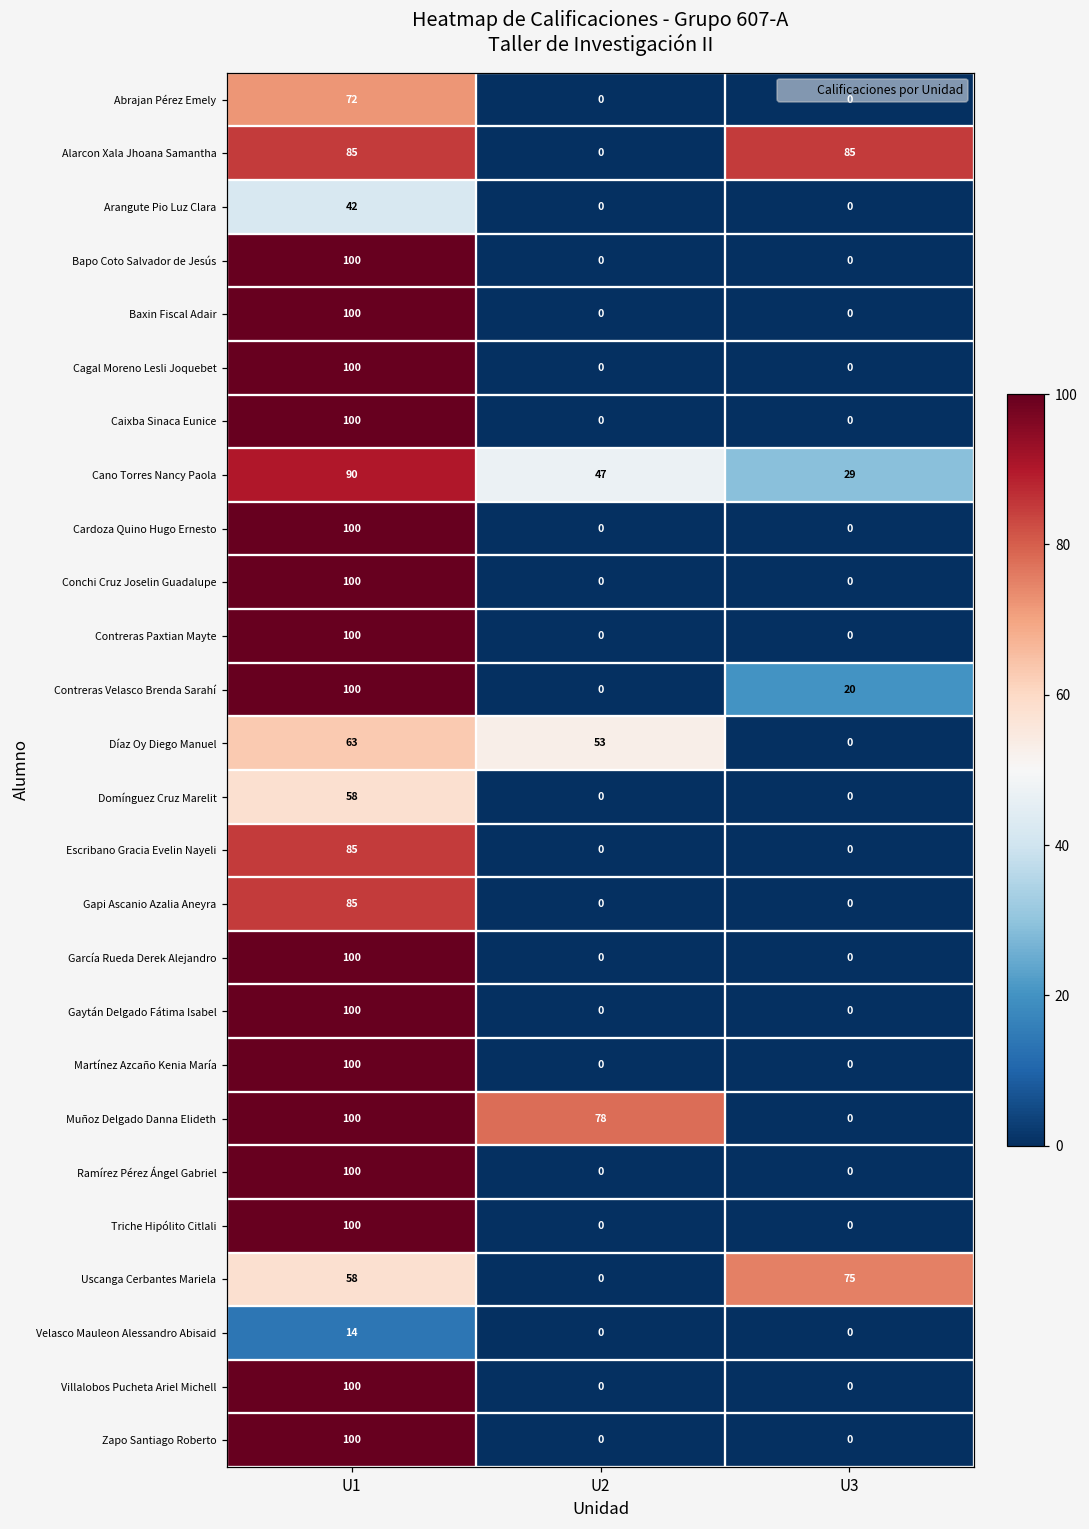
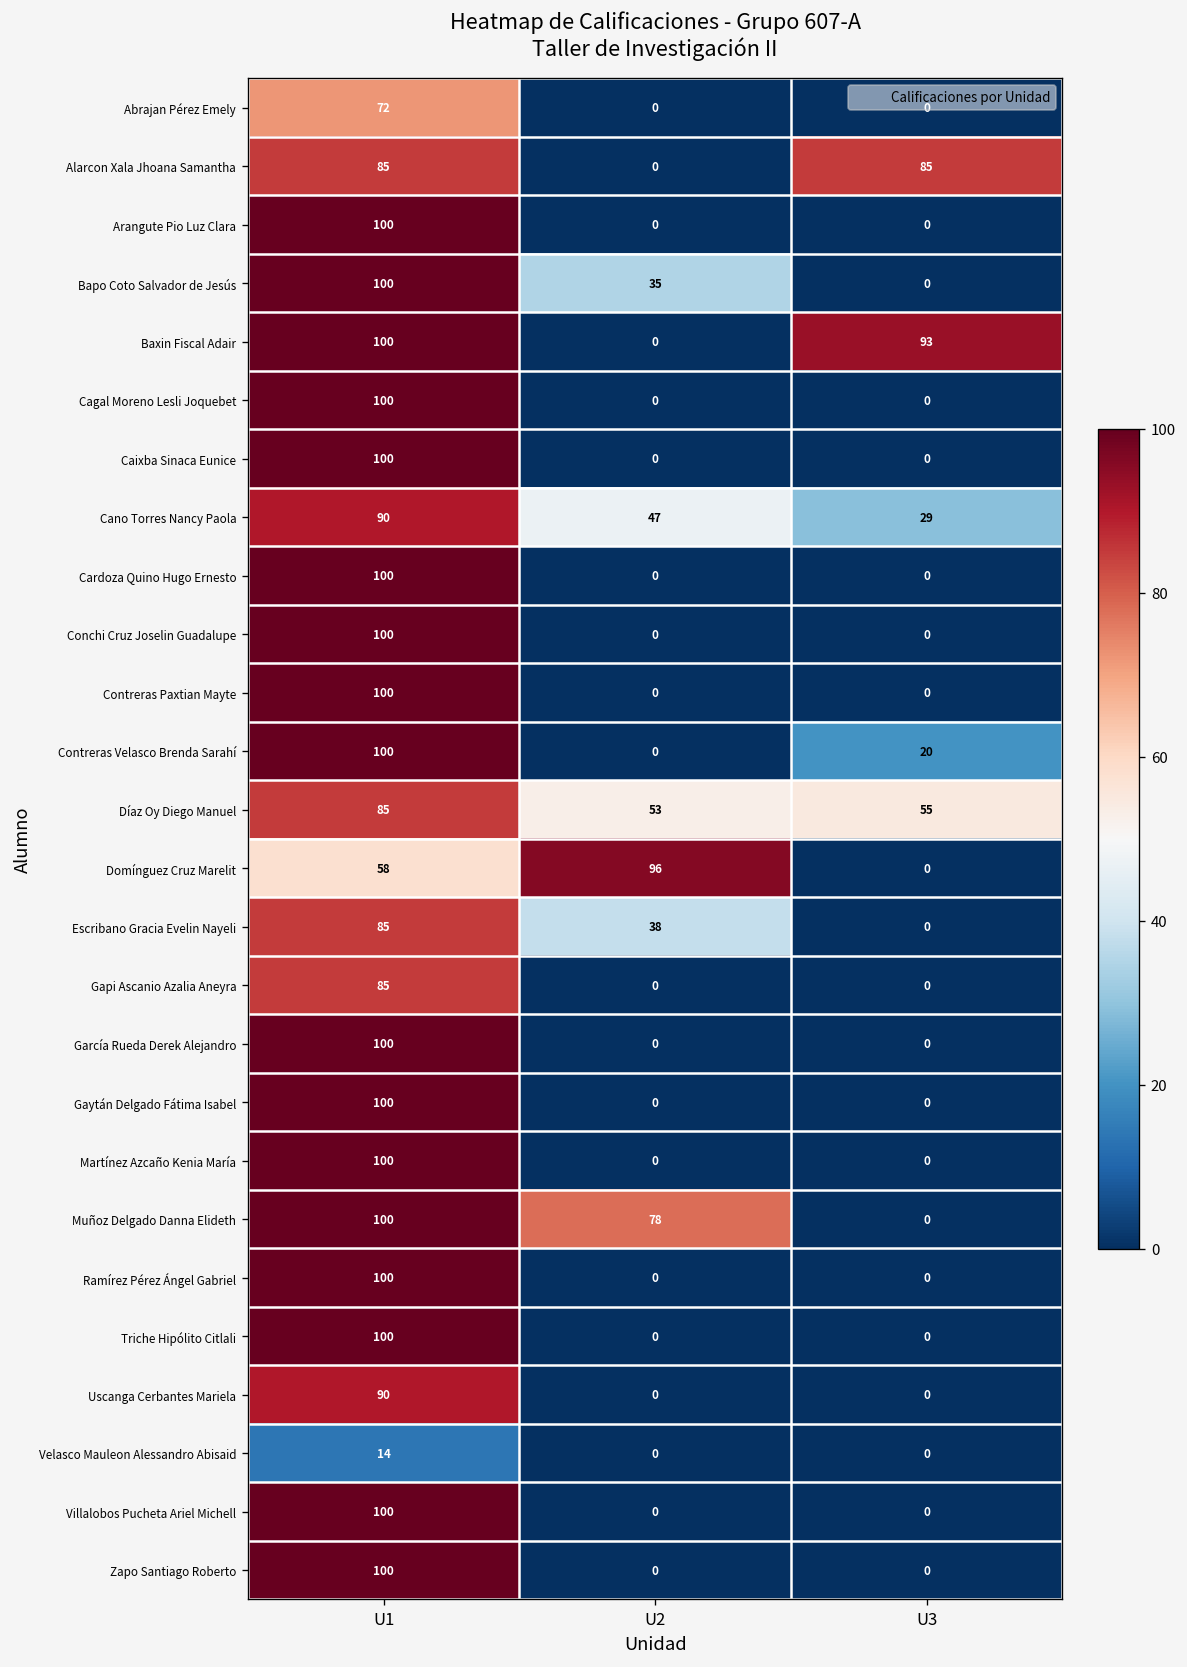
  {
    "Abrajan Pérez Emely": {
      "U1": 72,
      "U2": 0
    },
    "Alarcon Xala Jhoana Samantha": {
      "U1": 85,
      "U2": 0,
      "U3": 85
    },
    "Arangute Pio Luz Clara": {
-     "U1": 42,
+     "U1": 100,
      "U2": 0,
      "U3": 0
    },
    "Bapo Coto Salvador de Jesús": {
      "U1": 100,
-     "U2": 0,
+     "U2": 35,
      "U3": 0
    },
    "Baxin Fiscal Adair": {
      "U1": 100,
      "U2": 0,
-     "U3": 0
+     "U3": 93
    },
    "Cagal Moreno Lesli Joquebet": {
      "U1": 100,
      "U2": 0,
      "U3": 0
    },
    "Caixba Sinaca Eunice": {
      "U1": 100,
      "U2": 0,
      "U3": 0
    },
    "Cano Torres Nancy Paola": {
      "U1": 90,
      "U2": 47,
      "U3": 29
    },
    "Cardoza Quino Hugo Ernesto": {
      "U1": 100,
      "U2": 0,
      "U3": 0
    },
    "Conchi Cruz Joselin Guadalupe": {
      "U1": 100,
      "U2": 0,
      "U3": 0
    },
    "Contreras Paxtian Mayte": {
      "U1": 100,
      "U2": 0,
      "U3": 0
    },
    "Contreras Velasco Brenda Sarahí": {
      "U1": 100,
      "U2": 0,
      "U3": 20
    },
    "Díaz Oy Diego Manuel": {
-     "U1": 63,
+     "U1": 85,
      "U2": 53,
-     "U3": 0
+     "U3": 55
    },
    "Domínguez Cruz Marelit": {
      "U1": 58,
-     "U2": 0,
+     "U2": 96,
      "U3": 0
    },
    "Escribano Gracia Evelin Nayeli": {
      "U1": 85,
-     "U2": 0,
+     "U2": 38,
      "U3": 0
    },
    "Gapi Ascanio Azalia Aneyra": {
      "U1": 85,
      "U2": 0,
      "U3": 0
    },
    "García Rueda Derek Alejandro": {
      "U1": 100,
      "U2": 0,
      "U3": 0
    },
    "Gaytán Delgado Fátima Isabel": {
      "U1": 100,
      "U2": 0,
      "U3": 0
    },
    "Martínez Azcaño Kenia María": {
      "U1": 100,
      "U2": 0,
      "U3": 0
    },
    "Muñoz Delgado Danna Elideth": {
      "U1": 100,
      "U2": 78,
      "U3": 0
    },
    "Ramírez Pérez Ángel Gabriel": {
      "U1": 100,
      "U2": 0,
      "U3": 0
    },
    "Triche Hipólito Citlali": {
      "U1": 100,
      "U2": 0,
      "U3": 0
    },
    "Uscanga Cerbantes Mariela": {
-     "U1": 58,
+     "U1": 90,
      "U2": 0,
-     "U3": 75
+     "U3": 0
    },
    "Velasco Mauleon Alessandro Abisaid": {
      "U1": 14,
      "U2": 0,
      "U3": 0
    },
    "Villalobos Pucheta Ariel Michell": {
      "U1": 100,
      "U2": 0,
      "U3": 0
    },
    "Zapo Santiago Roberto": {
      "U1": 100,
      "U2": 0,
      "U3": 0
    }
  }
